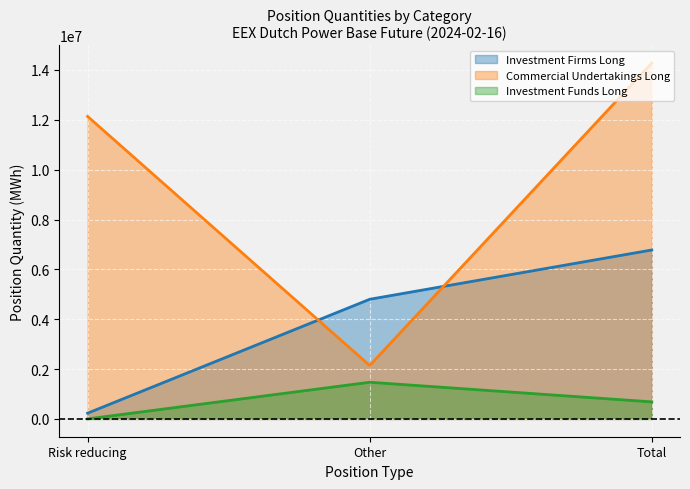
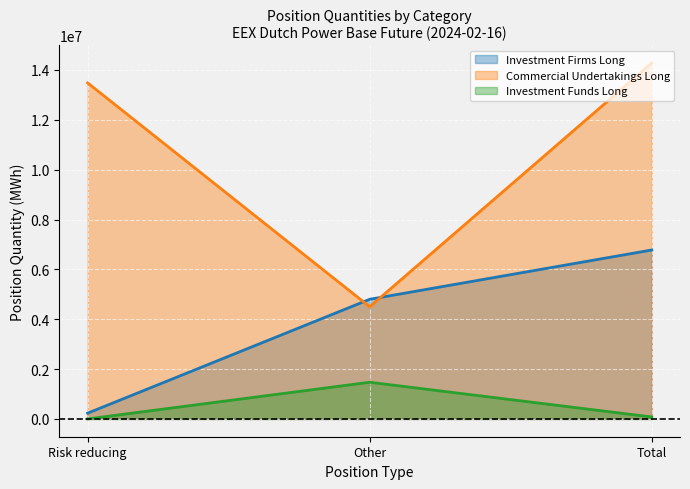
  {
    "Investment Firms Long": {
      "Risk reducing": 200000,
      "Other": 4800000,
      "Total": 6800000
    },
    "Commercial Undertakings Long": {
-     "Risk reducing": 12100000,
-     "Other": 2100000
+     "Risk reducing": 13500000,
+     "Other": 4500000
    },
    "Investment Funds Long": {
      "Risk reducing": 0,
      "Other": 1500000,
-     "Total": 700000
+     "Total": 100000
    }
  }
